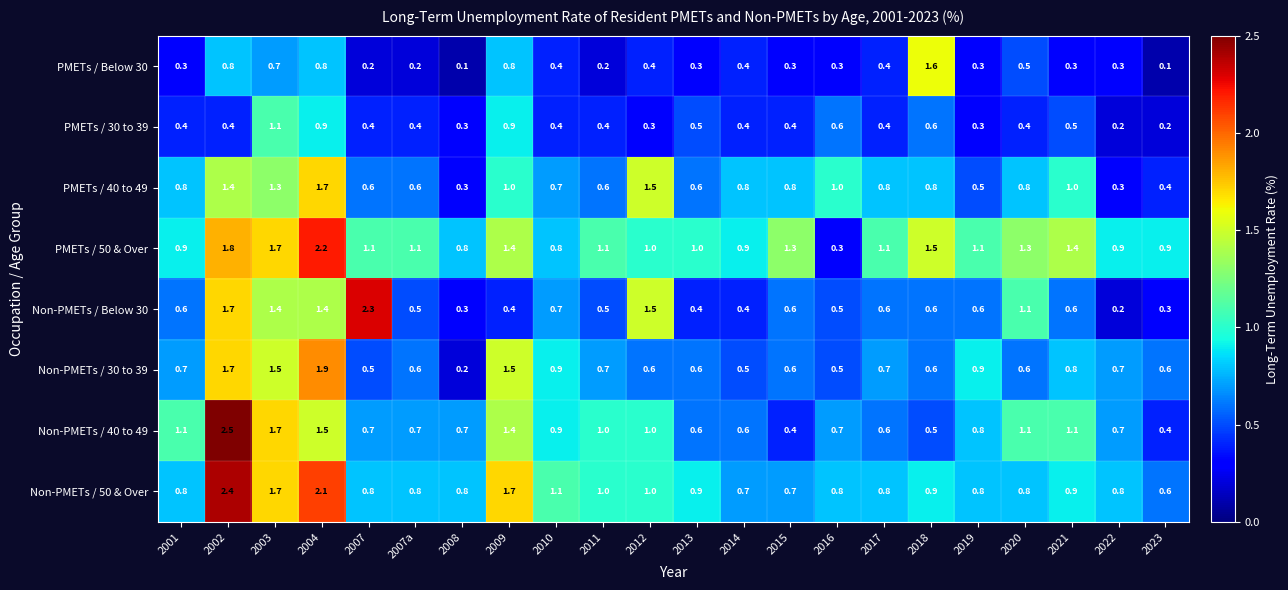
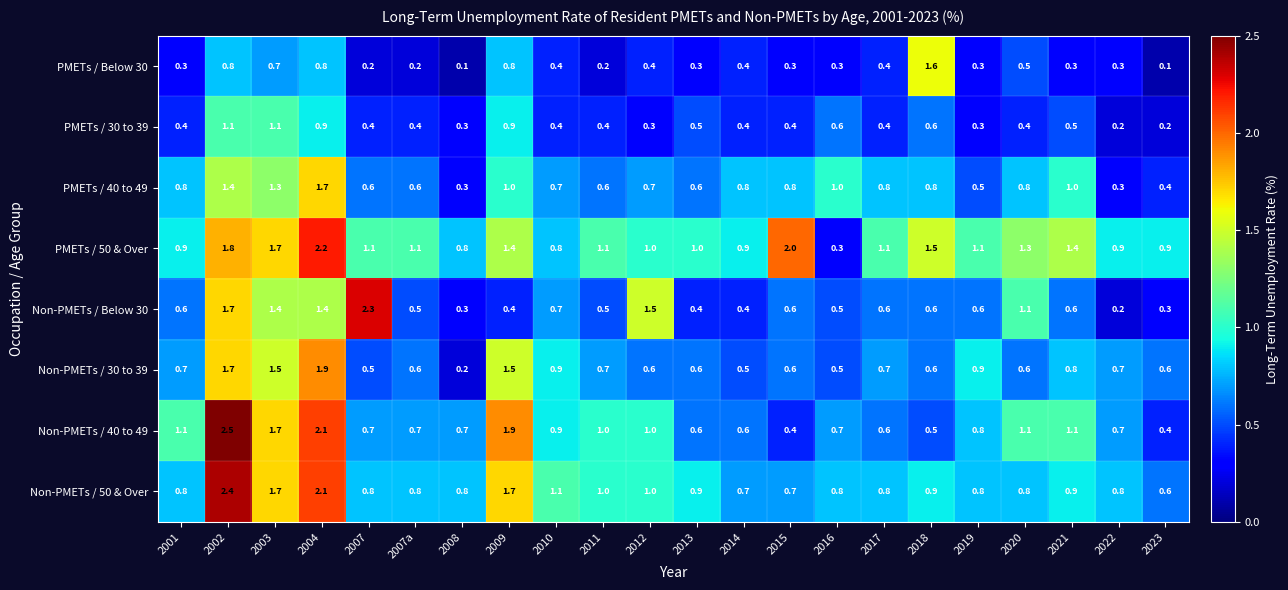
  {
    "PMETs / Below 30": {
      "2001": 0.3,
      "2002": 0.8,
      "2003": 0.7,
      "2004": 0.8,
      "2007": 0.2,
      "2007a": 0.2,
      "2008": 0.1,
      "2009": 0.8,
      "2010": 0.4,
      "2011": 0.2,
      "2012": 0.4,
      "2013": 0.3,
      "2014": 0.4,
      "2015": 0.3,
      "2016": 0.3,
      "2017": 0.4,
      "2018": 1.6,
      "2019": 0.3,
      "2020": 0.5,
      "2021": 0.3,
      "2022": 0.3,
      "2023": 0.1
    },
    "PMETs / 30 to 39": {
      "2001": 0.4,
-     "2002": 0.4,
+     "2002": 1.1,
      "2003": 1.1,
      "2004": 0.9,
      "2007": 0.4,
      "2007a": 0.4,
      "2008": 0.3,
      "2009": 0.9,
      "2010": 0.4,
      "2011": 0.4,
      "2012": 0.3,
      "2013": 0.5,
      "2014": 0.4,
      "2015": 0.4,
      "2016": 0.6,
      "2017": 0.4,
      "2018": 0.6,
      "2019": 0.3,
      "2020": 0.4,
      "2021": 0.5,
      "2022": 0.2,
      "2023": 0.2
    },
    "PMETs / 40 to 49": {
      "2001": 0.8,
      "2002": 1.4,
      "2003": 1.3,
      "2004": 1.7,
      "2007": 0.6,
      "2007a": 0.6,
      "2008": 0.3,
      "2009": 1.0,
      "2010": 0.7,
      "2011": 0.6,
-     "2012": 1.5,
+     "2012": 0.7,
      "2013": 0.6,
      "2014": 0.8,
      "2015": 0.8,
      "2016": 1.0,
      "2017": 0.8,
      "2018": 0.8,
      "2019": 0.5,
      "2020": 0.8,
      "2021": 1.0,
      "2022": 0.3,
      "2023": 0.4
    },
    "PMETs / 50 & Over": {
      "2001": 0.9,
      "2002": 1.8,
      "2003": 1.7,
      "2004": 2.2,
      "2007": 1.1,
      "2007a": 1.1,
      "2008": 0.8,
      "2009": 1.4,
      "2010": 0.8,
      "2011": 1.1,
      "2012": 1.0,
      "2013": 1.0,
      "2014": 0.9,
-     "2015": 1.3,
+     "2015": 2.0,
      "2016": 0.3,
      "2017": 1.1,
      "2018": 1.5,
      "2019": 1.1,
      "2020": 1.3,
      "2021": 1.4,
      "2022": 0.9,
      "2023": 0.9
    },
    "Non-PMETs / Below 30": {
      "2001": 0.6,
      "2002": 1.7,
      "2003": 1.4,
      "2004": 1.4,
      "2007": 2.3,
      "2007a": 0.5,
      "2008": 0.3,
      "2009": 0.4,
      "2010": 0.7,
      "2011": 0.5,
      "2012": 1.5,
      "2013": 0.4,
      "2014": 0.4,
      "2015": 0.6,
      "2016": 0.5,
      "2017": 0.6,
      "2018": 0.6,
      "2019": 0.6,
      "2020": 1.1,
      "2021": 0.6,
      "2022": 0.2,
      "2023": 0.3
    },
    "Non-PMETs / 30 to 39": {
      "2001": 0.7,
      "2002": 1.7,
      "2003": 1.5,
      "2004": 1.9,
      "2007": 0.5,
      "2007a": 0.6,
      "2008": 0.2,
      "2009": 1.5,
      "2010": 0.9,
      "2011": 0.7,
      "2012": 0.6,
      "2013": 0.6,
      "2014": 0.5,
      "2015": 0.6,
      "2016": 0.5,
      "2017": 0.7,
      "2018": 0.6,
      "2019": 0.9,
      "2020": 0.6,
      "2021": 0.8,
      "2022": 0.7,
      "2023": 0.6
    },
    "Non-PMETs / 40 to 49": {
      "2001": 1.1,
      "2002": 2.5,
      "2003": 1.7,
-     "2004": 1.5,
+     "2004": 2.1,
      "2007": 0.7,
      "2007a": 0.7,
      "2008": 0.7,
-     "2009": 1.4,
+     "2009": 1.9,
      "2010": 0.9,
      "2011": 1.0,
      "2012": 1.0,
      "2013": 0.6,
      "2014": 0.6,
      "2015": 0.4,
      "2016": 0.7,
      "2017": 0.6,
      "2018": 0.5,
      "2019": 0.8,
      "2020": 1.1,
      "2021": 1.1,
      "2022": 0.7,
      "2023": 0.4
    },
    "Non-PMETs / 50 & Over": {
      "2001": 0.8,
      "2002": 2.4,
      "2003": 1.7,
      "2004": 2.1,
      "2007": 0.8,
      "2007a": 0.8,
      "2008": 0.8,
      "2009": 1.7,
      "2010": 1.1,
      "2011": 1.0,
      "2012": 1.0,
      "2013": 0.9,
      "2014": 0.7,
      "2015": 0.7,
      "2016": 0.8,
      "2017": 0.8,
      "2018": 0.9,
      "2019": 0.8,
      "2020": 0.8,
      "2021": 0.9,
      "2022": 0.8,
      "2023": 0.6
    }
  }
